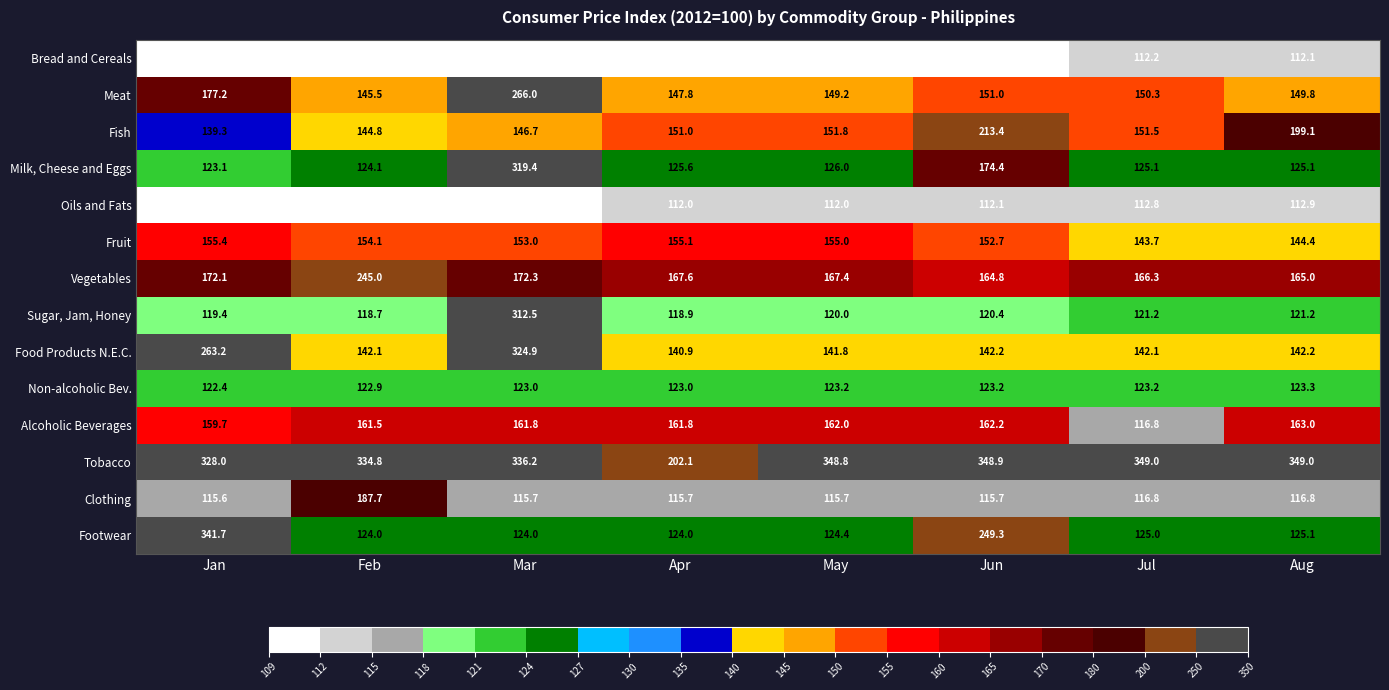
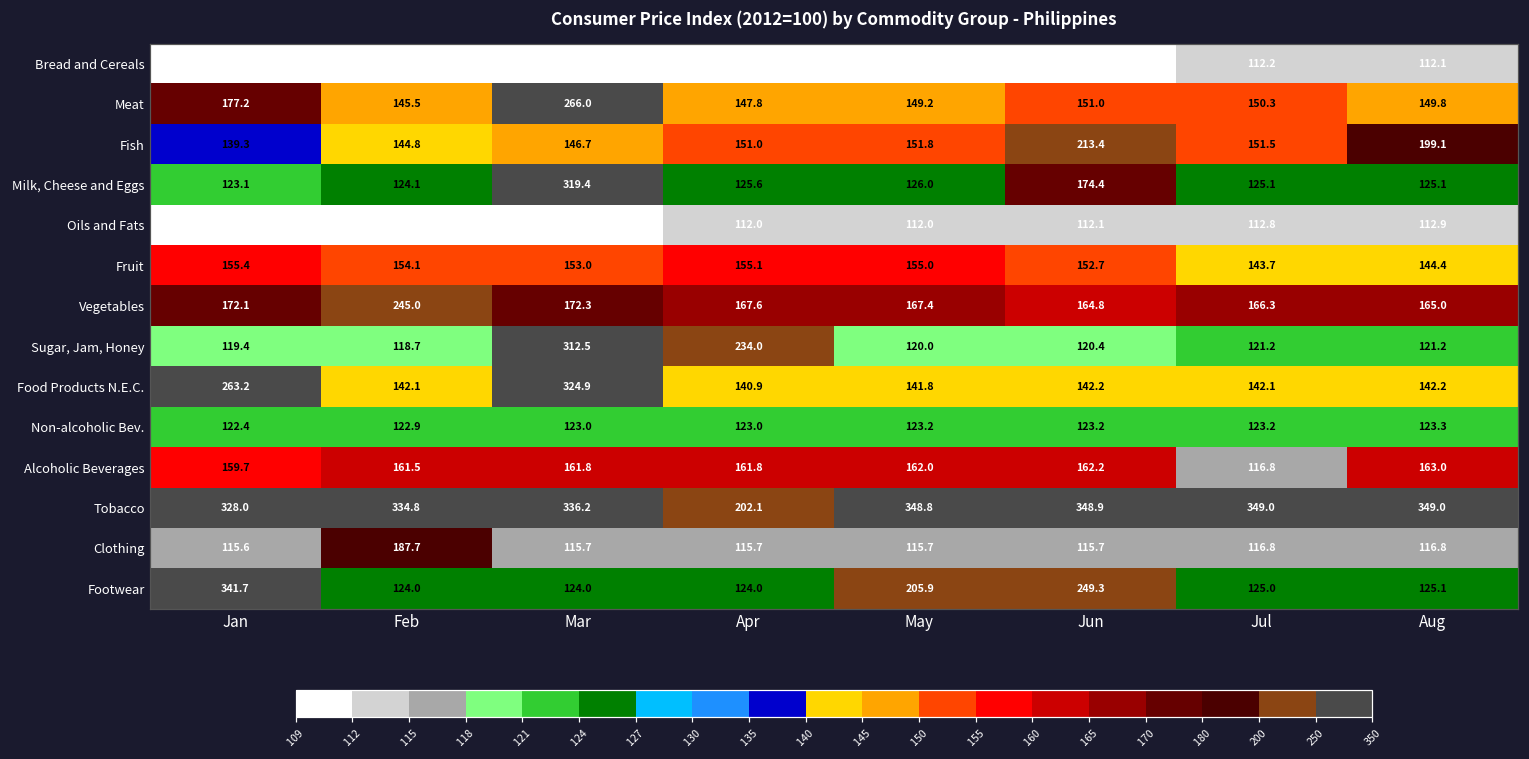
  {
    "Meat": {
      "Jan": 177.2,
      "Feb": 145.5,
      "Mar": 266.0,
      "Apr": 147.8,
      "May": 149.2,
      "Jun": 151.0,
      "Jul": 150.3,
      "Aug": 149.8
    },
    "Fish": {
      "Jan": 139.3,
      "Feb": 144.8,
      "Mar": 146.7,
      "Apr": 151.0,
      "May": 151.8,
      "Jun": 213.4,
      "Jul": 151.5,
      "Aug": 199.1
    },
    "Milk, Cheese and Eggs": {
      "Jan": 123.1,
      "Feb": 124.1,
      "Mar": 319.4,
      "Apr": 125.6,
      "May": 126.0,
      "Jun": 174.4,
      "Jul": 125.1,
      "Aug": 125.1
    },
    "Fruit": {
      "Jan": 155.4,
      "Feb": 154.1,
      "Mar": 153.0,
      "Apr": 155.1,
      "May": 155.0,
      "Jun": 152.7,
      "Jul": 143.7,
      "Aug": 144.4
    },
    "Vegetables": {
      "Jan": 172.1,
      "Feb": 245.0,
      "Mar": 172.3,
      "Apr": 167.6,
      "May": 167.4,
      "Jun": 164.8,
      "Jul": 166.3,
      "Aug": 165.0
    },
    "Sugar, Jam, Honey": {
      "Jan": 119.4,
      "Feb": 118.7,
      "Mar": 312.5,
-     "Apr": 118.9,
+     "Apr": 234.0,
      "May": 120.0,
      "Jun": 120.4,
      "Jul": 121.2,
      "Aug": 121.2
    },
    "Food Products N.E.C.": {
      "Jan": 263.2,
      "Feb": 142.1,
      "Mar": 324.9,
      "Apr": 140.9,
      "May": 141.8,
      "Jun": 142.2,
      "Jul": 142.1,
      "Aug": 142.2
    },
    "Non-alcoholic Bev.": {
      "Jan": 122.4,
      "Feb": 122.9,
      "Mar": 123.0,
      "Apr": 123.0,
      "May": 123.2,
      "Jun": 123.2,
      "Jul": 123.2,
      "Aug": 123.3
    },
    "Alcoholic Beverages": {
      "Jan": 159.7,
      "Feb": 161.5,
      "Mar": 161.8,
      "Apr": 161.8,
      "May": 162.0,
      "Jun": 162.2,
      "Jul": 116.8,
      "Aug": 163.0
    },
    "Tobacco": {
      "Jan": 328.0,
      "Feb": 334.8,
      "Mar": 336.2,
      "Apr": 202.1,
      "May": 348.8,
      "Jun": 348.9,
      "Jul": 349.0,
      "Aug": 349.0
    },
    "Clothing": {
      "Jan": 115.6,
      "Feb": 187.7,
      "Mar": 115.7,
      "Apr": 115.7,
      "May": 115.7,
      "Jun": 115.7,
      "Jul": 116.8,
      "Aug": 116.8
    },
    "Footwear": {
      "Jan": 341.7,
      "Feb": 124.0,
      "Mar": 124.0,
      "Apr": 124.0,
-     "May": 124.4,
+     "May": 205.9,
      "Jun": 249.3,
      "Jul": 125.0,
      "Aug": 125.1
    }
  }
